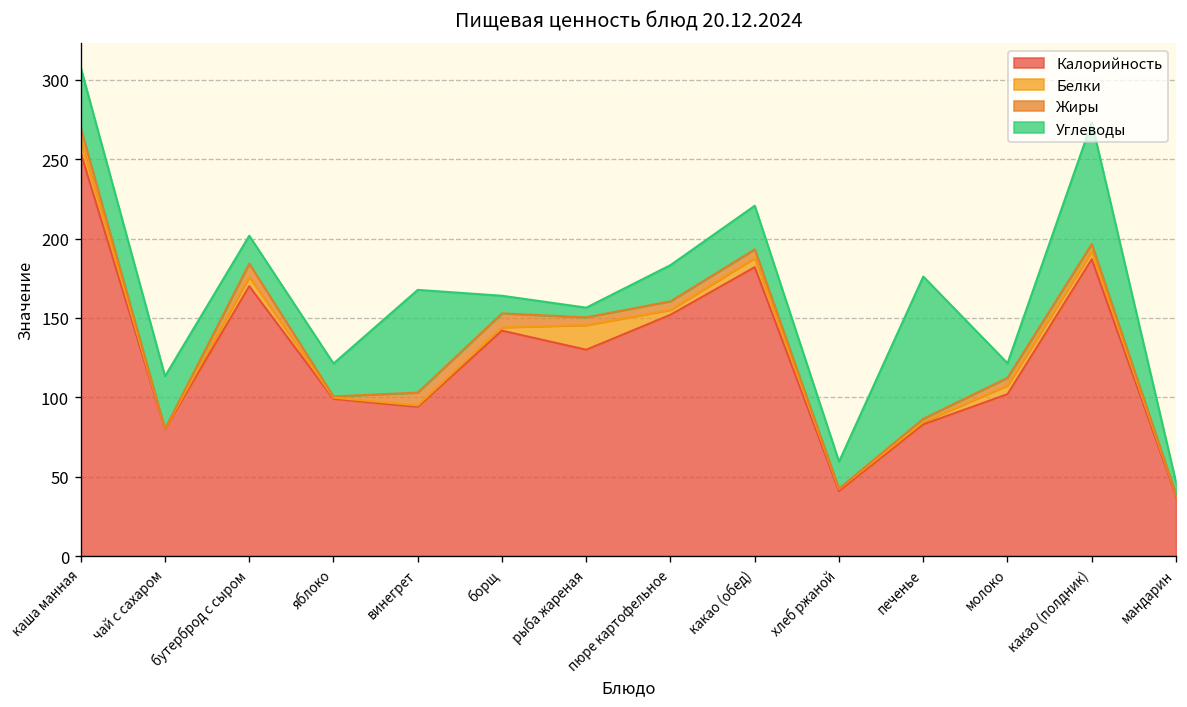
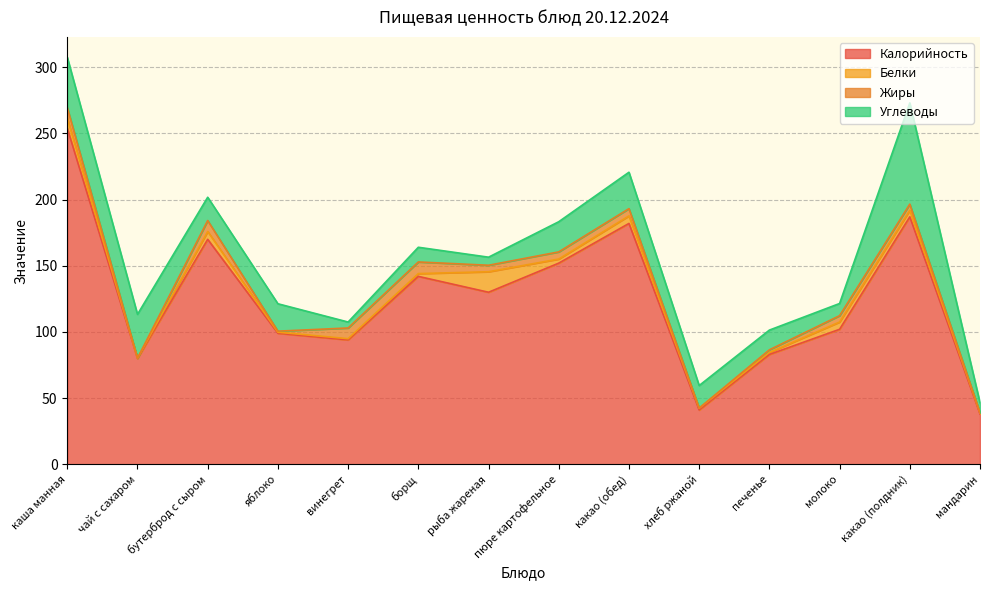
  {
    "Углеводы": {
      "каша манная": 38,
      "чай с сахаром": 33,
      "бутерброд с сыром": 18,
      "яблоко": 21,
-     "винегрет": 65,
+     "винегрет": 5,
      "борщ": 11,
      "рыба жареная": 6,
      "пюре картофельное": 23,
      "какао (обед)": 28,
      "хлеб ржаной": 17,
-     "печенье": 90,
+     "печенье": 15,
      "молоко": 9,
      "мандарин": 8
    }
  }
